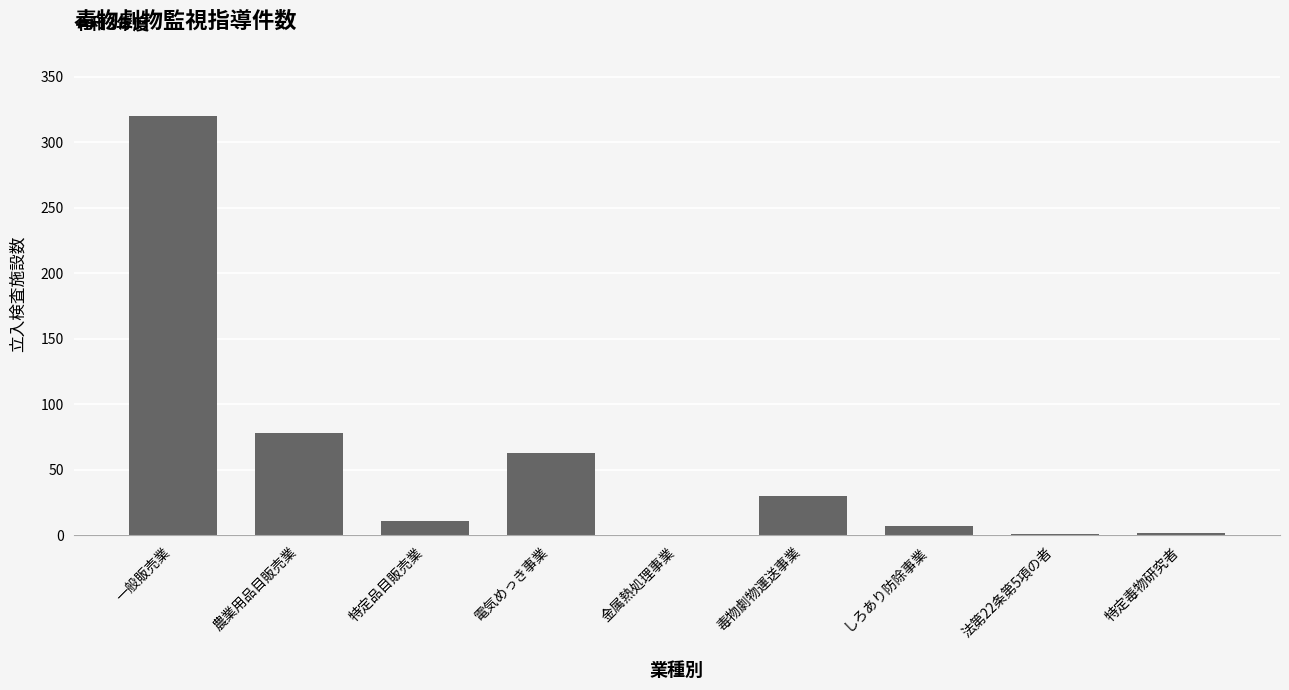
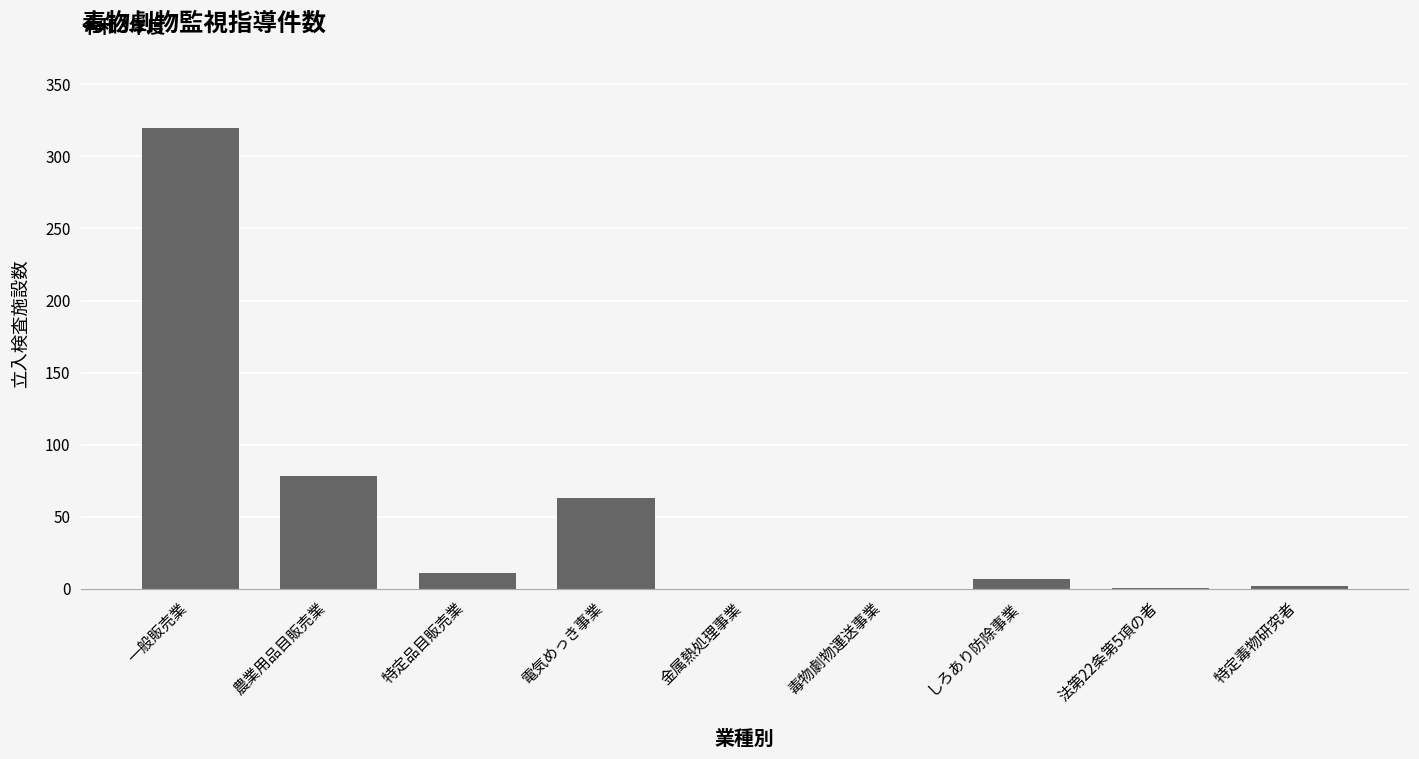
  {
    "一般販売業": 320,
    "農業用品目販売業": 78,
    "特定品目販売業": 11,
    "電気めっき事業": 63,
    "金属熱処理事業": 0,
-   "毒物劇物運送事業": 30,
+   "毒物劇物運送事業": 0,
    "しろあり防除事業": 7,
    "特定毒物研究者": 2
  }
